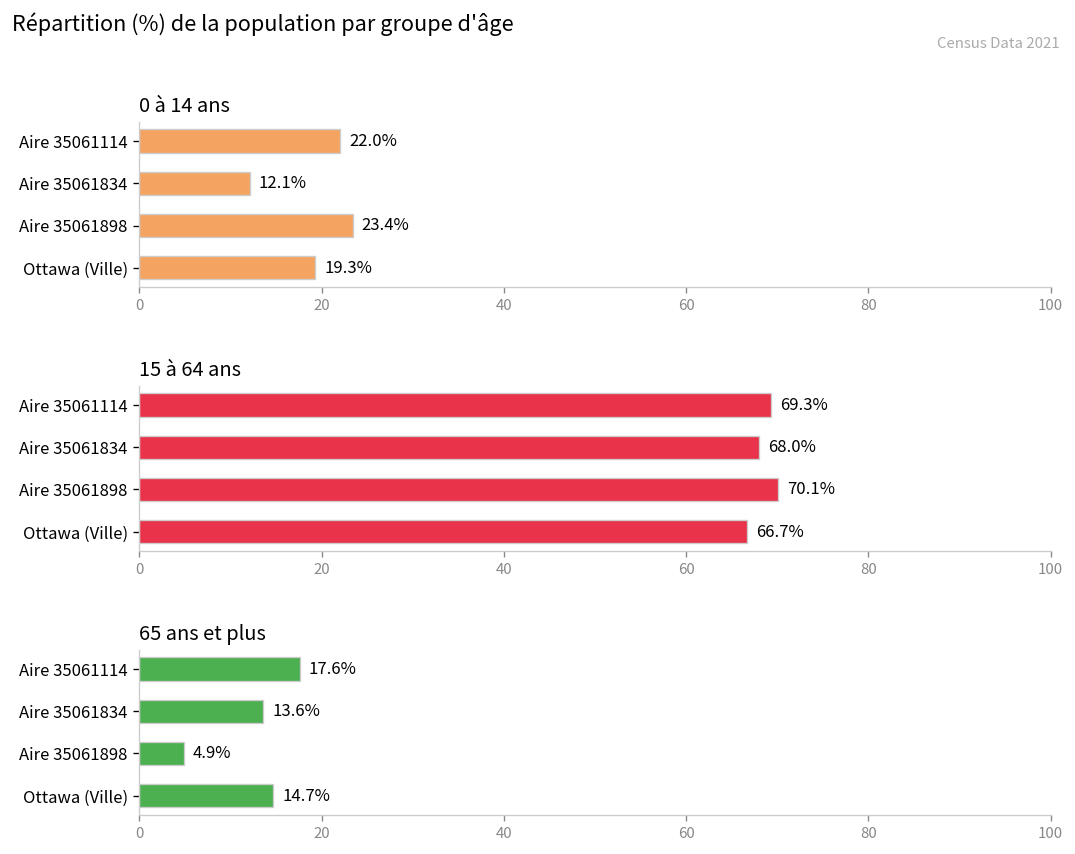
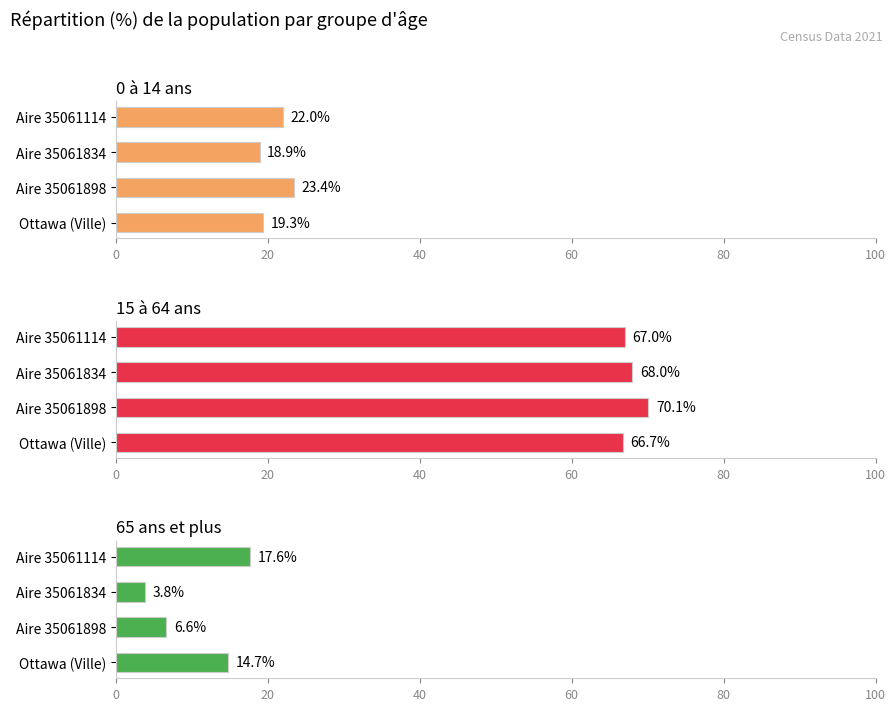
  {
    "0 à 14 ans": {
      "Aire 35061114": "22.0%",
-     "Aire 35061834": "12.1%",
+     "Aire 35061834": "18.9%",
      "Aire 35061898": "23.4%",
      "Ottawa (Ville)": "19.3%"
    },
    "15 à 64 ans": {
-     "Aire 35061114": "69.3%",
+     "Aire 35061114": "67.0%",
      "Aire 35061834": "68.0%",
      "Aire 35061898": "70.1%",
      "Ottawa (Ville)": "66.7%"
    },
    "65 ans et plus": {
      "Aire 35061114": "17.6%",
-     "Aire 35061834": "13.6%",
-     "Aire 35061898": "4.9%",
+     "Aire 35061834": "3.8%",
+     "Aire 35061898": "6.6%",
      "Ottawa (Ville)": "14.7%"
    }
  }
